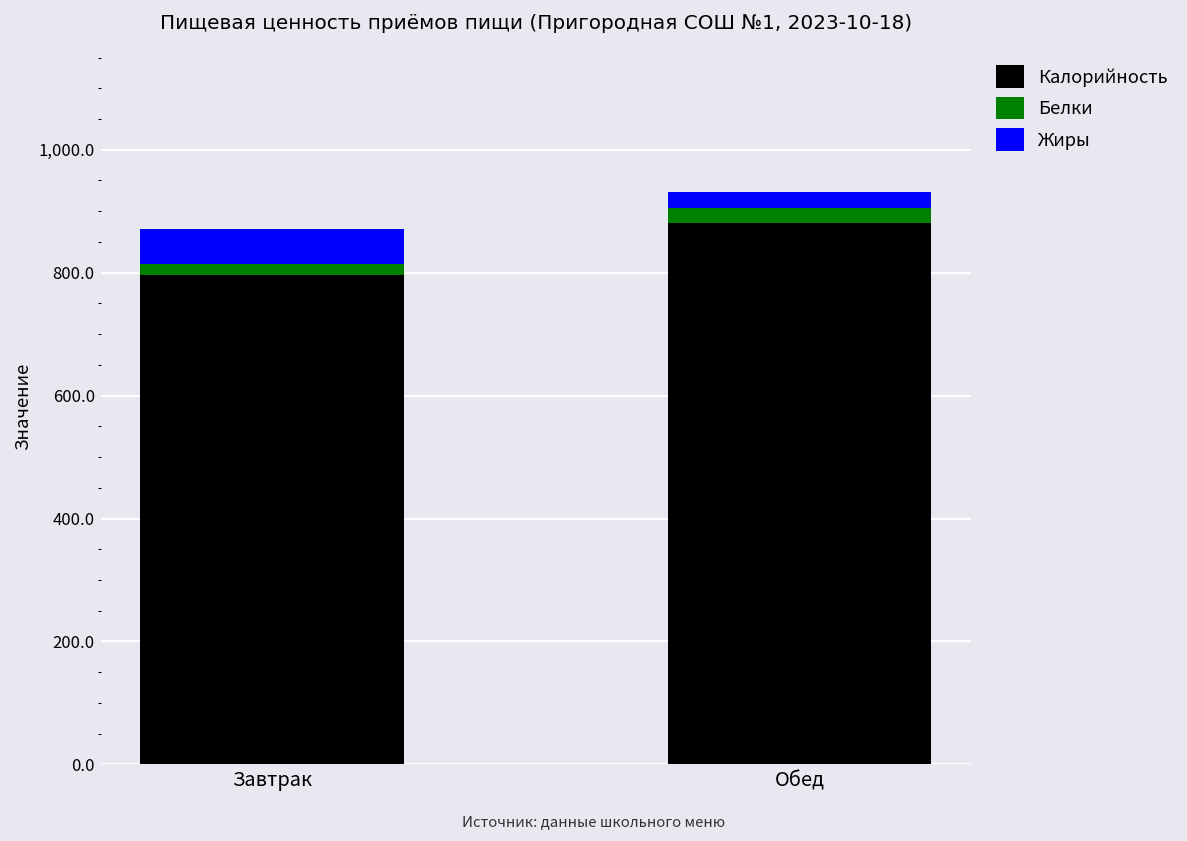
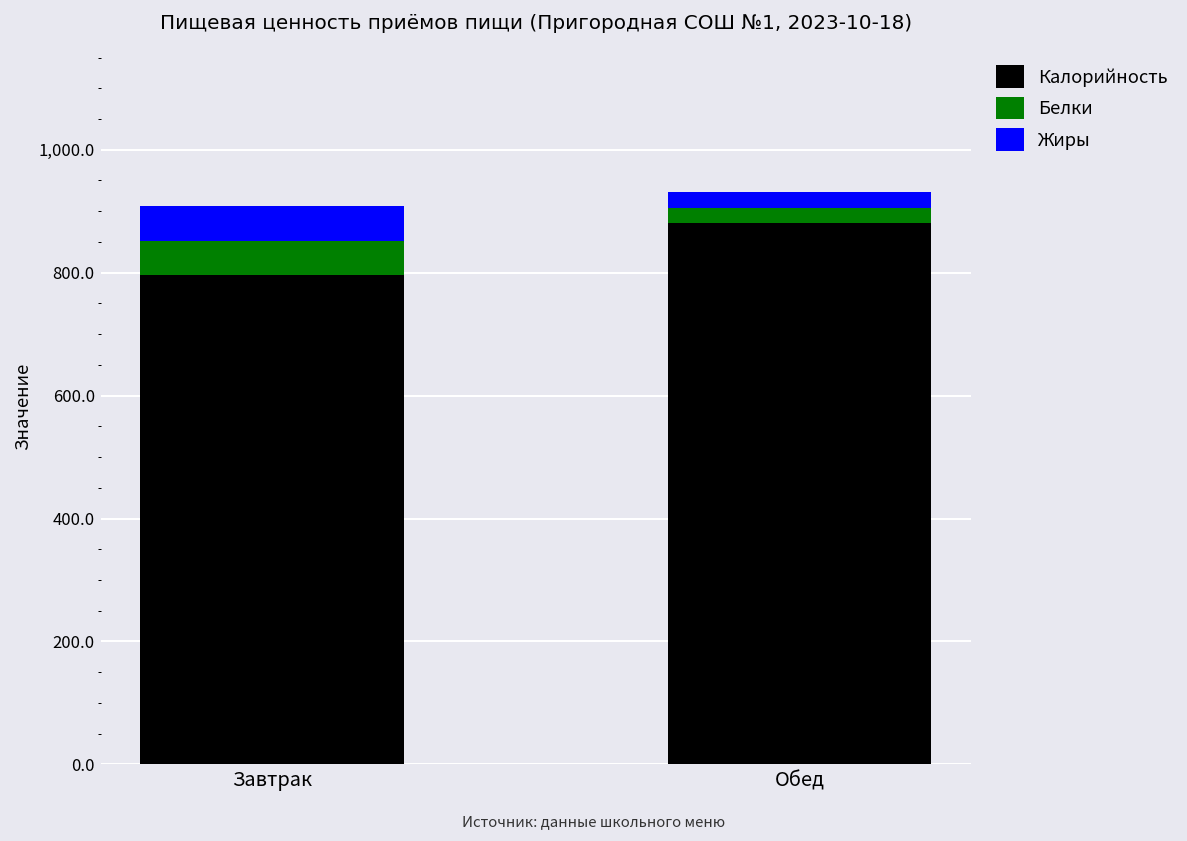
  {
    "Калорийность": {
      "Завтрак": 800,
      "Обед": 880
    },
    "Белки": {
-     "Завтрак": 20,
+     "Завтрак": 60,
      "Обед": 30
    },
    "Жиры": {
      "Завтрак": 60,
      "Обед": 30
    }
  }
